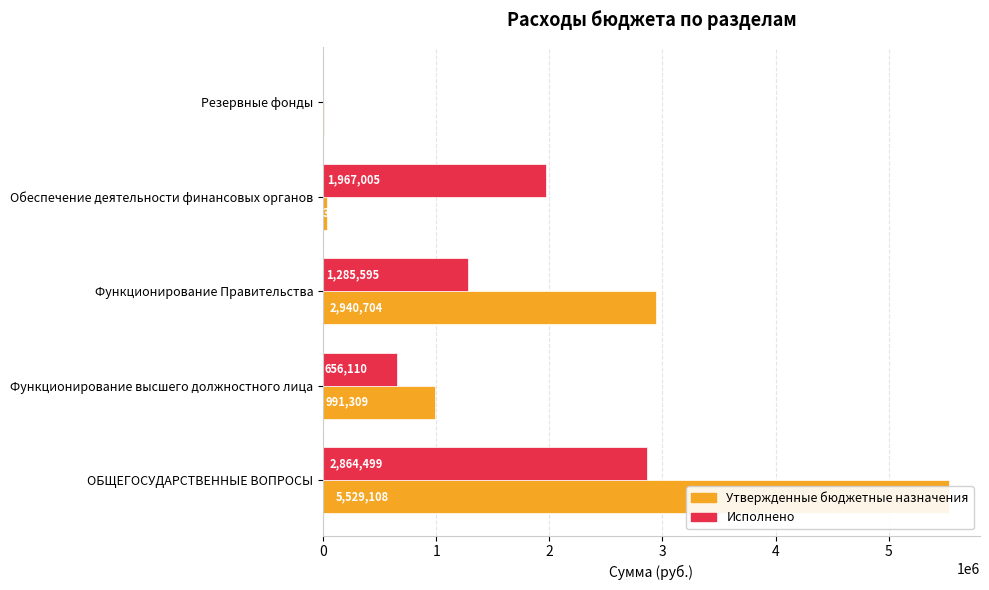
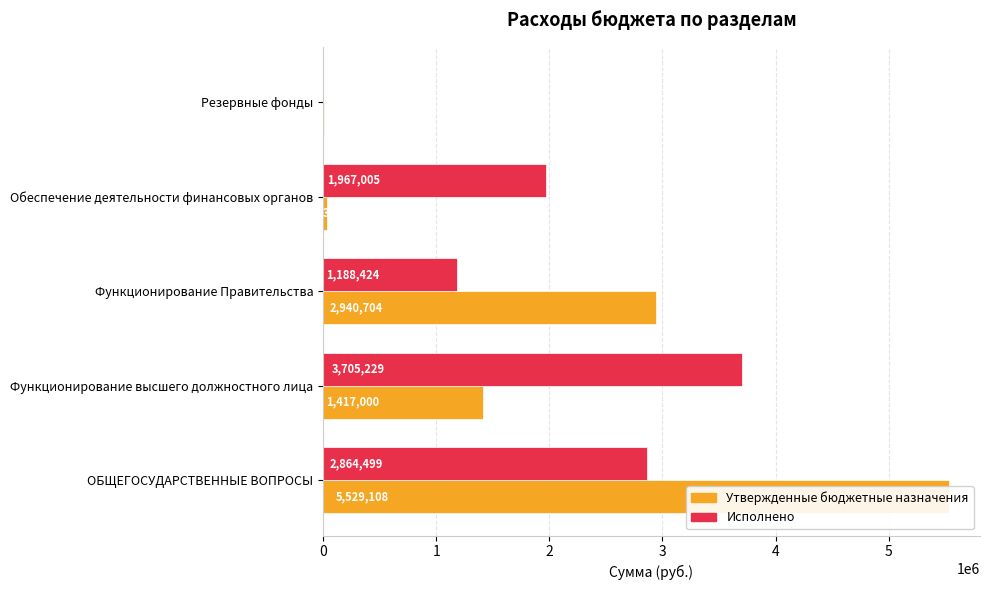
  {
    "Утвержденные бюджетные назначения": {
      "Функционирование Правительства": "2,940,704",
-     "Функционирование высшего должностного лица": "991,309"
+     "Функционирование высшего должностного лица": "1,417,000"
    },
    "Исполнено": {
      "Обеспечение деятельности финансовых органов": "1,967,005",
-     "Функционирование Правительства": "1,285,595",
-     "Функционирование высшего должностного лица": "656,110",
+     "Функционирование Правительства": "1,188,424",
+     "Функционирование высшего должностного лица": "3,705,229",
      "ОБЩЕГОСУДАРСТВЕННЫЕ ВОПРОСЫ": "2,864,499"
    }
  }
